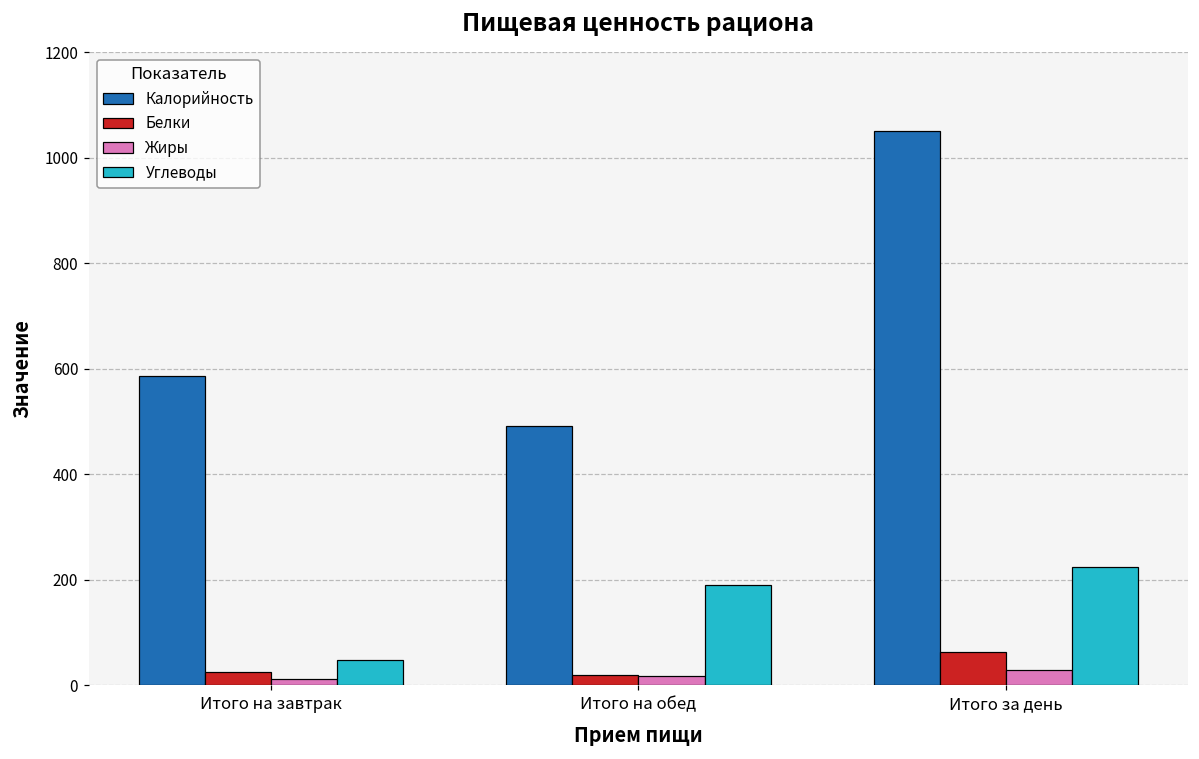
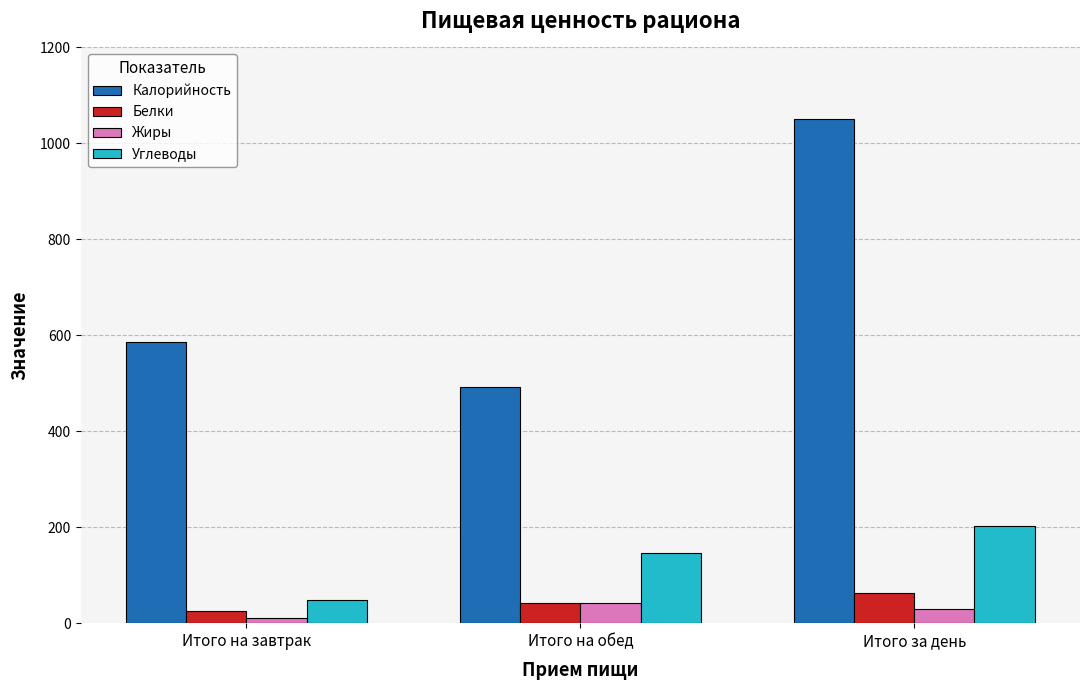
  {
    "Калорийность": {
      "Итого на завтрак": 590,
      "Итого на обед": 490,
      "Итого за день": 1050
    },
    "Белки": {
      "Итого на завтрак": 30,
-     "Итого на обед": 20,
+     "Итого на обед": 40,
      "Итого за день": 60
    },
    "Жиры": {
      "Итого на завтрак": 10,
-     "Итого на обед": 20,
+     "Итого на обед": 40,
      "Итого за день": 30
    },
    "Углеводы": {
      "Итого на завтрак": 50,
-     "Итого на обед": 190,
-     "Итого за день": 220
+     "Итого на обед": 150,
+     "Итого за день": 200
    }
  }
